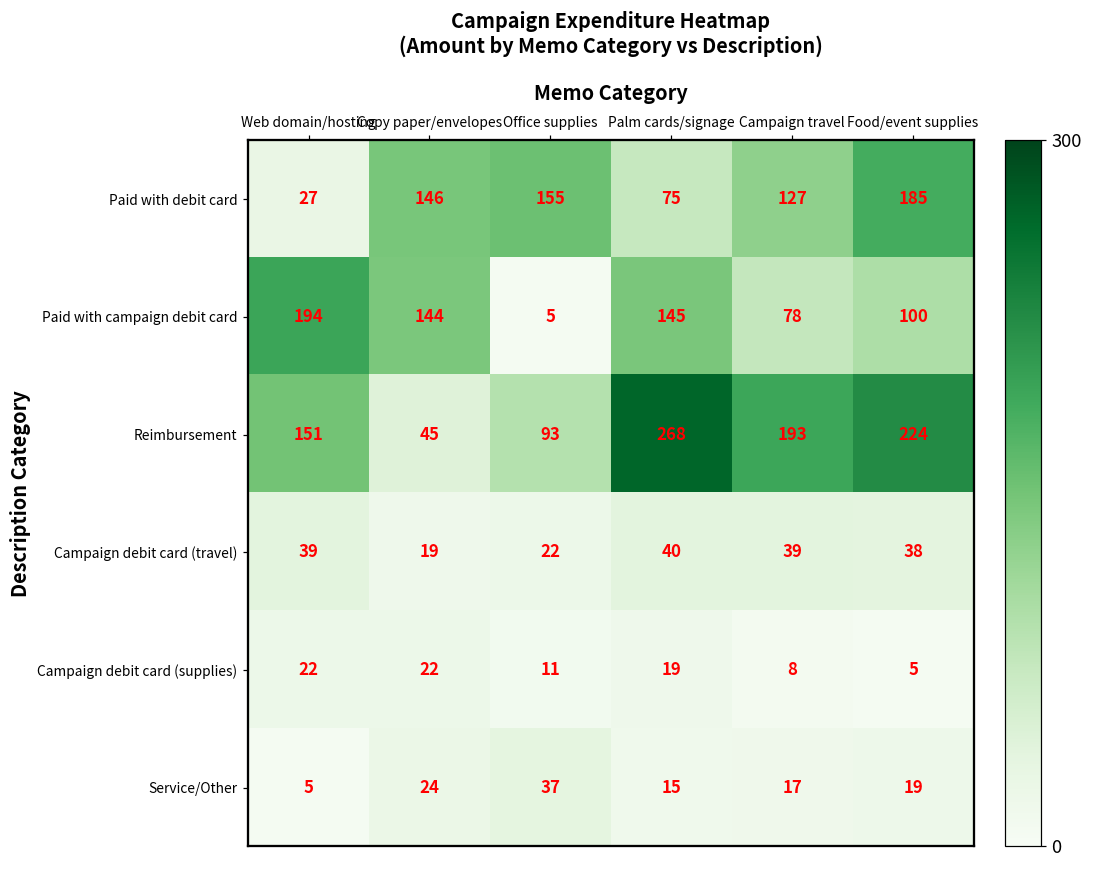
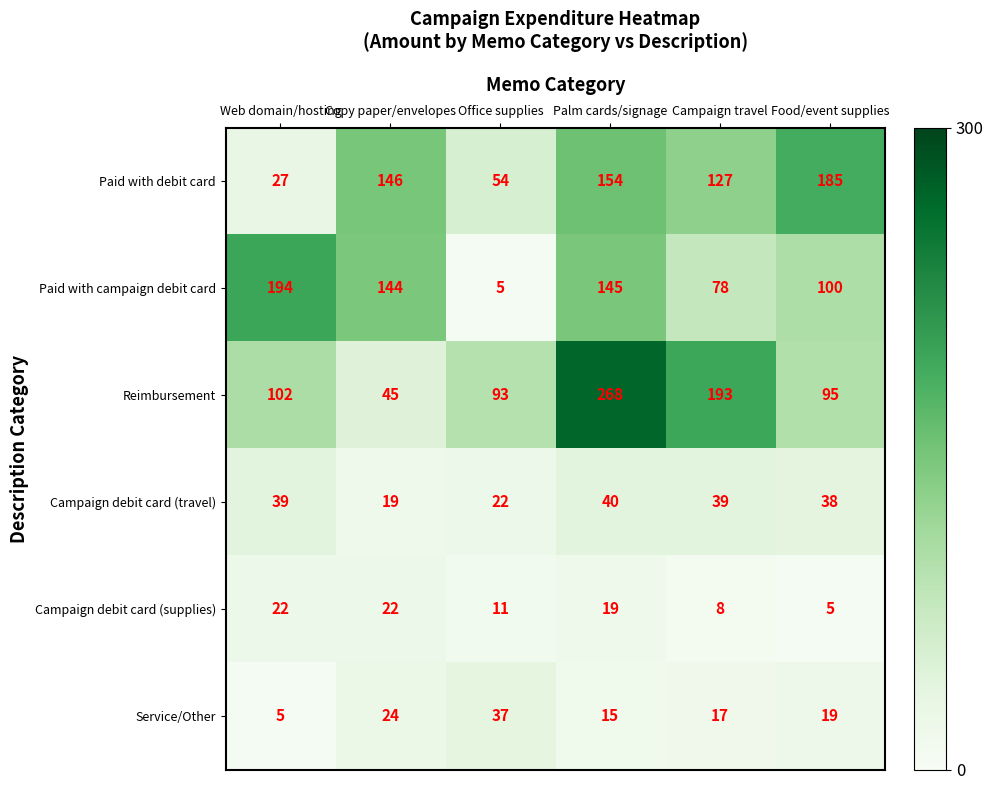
  {
    "Paid with debit card": {
      "Web domain/hosting": 27,
      "Copy paper/envelopes": 146,
-     "Office supplies": 155,
-     "Palm cards/signage": 75,
+     "Office supplies": 54,
+     "Palm cards/signage": 154,
      "Campaign travel": 127,
      "Food/event supplies": 185
    },
    "Paid with campaign debit card": {
      "Web domain/hosting": 194,
      "Copy paper/envelopes": 144,
      "Office supplies": 5,
      "Palm cards/signage": 145,
      "Campaign travel": 78,
      "Food/event supplies": 100
    },
    "Reimbursement": {
-     "Web domain/hosting": 151,
+     "Web domain/hosting": 102,
      "Copy paper/envelopes": 45,
      "Office supplies": 93,
      "Palm cards/signage": 268,
      "Campaign travel": 193,
-     "Food/event supplies": 224
+     "Food/event supplies": 95
    },
    "Campaign debit card (travel)": {
      "Web domain/hosting": 39,
      "Copy paper/envelopes": 19,
      "Office supplies": 22,
      "Palm cards/signage": 40,
      "Campaign travel": 39,
      "Food/event supplies": 38
    },
    "Campaign debit card (supplies)": {
      "Web domain/hosting": 22,
      "Copy paper/envelopes": 22,
      "Office supplies": 11,
      "Palm cards/signage": 19,
      "Campaign travel": 8,
      "Food/event supplies": 5
    },
    "Service/Other": {
      "Web domain/hosting": 5,
      "Copy paper/envelopes": 24,
      "Office supplies": 37,
      "Palm cards/signage": 15,
      "Campaign travel": 17,
      "Food/event supplies": 19
    }
  }
